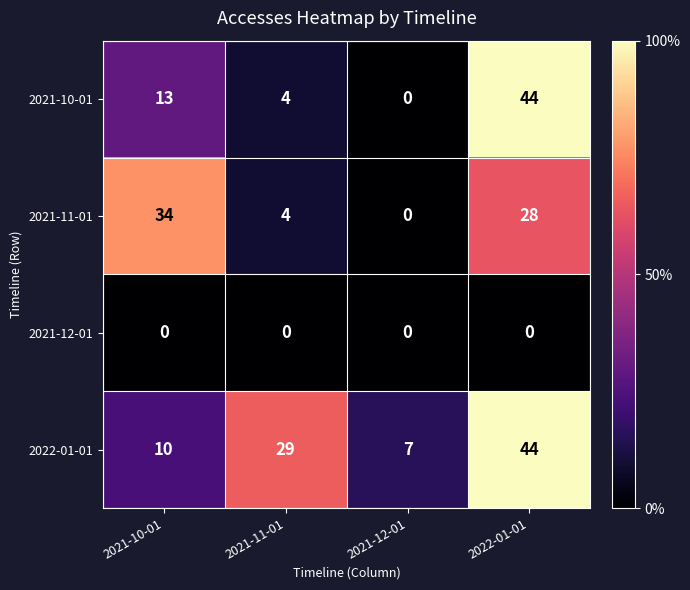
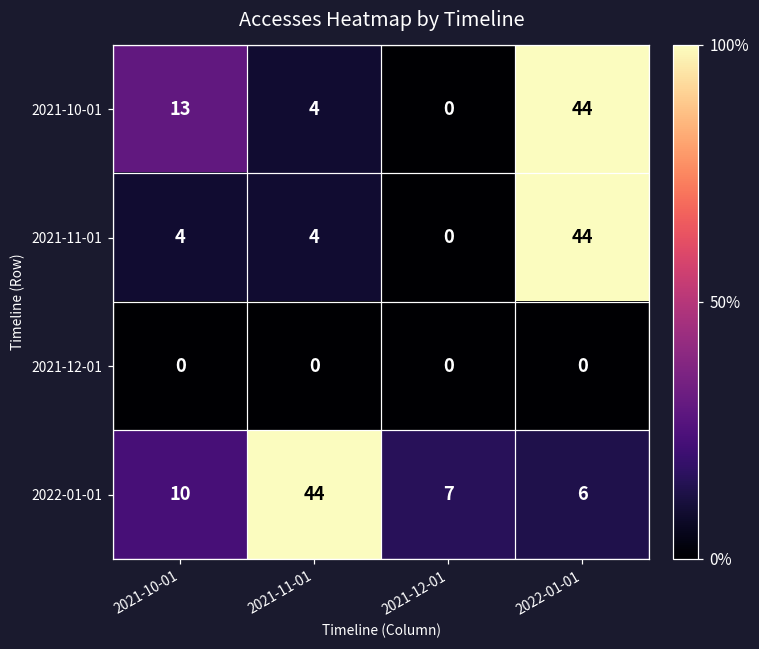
  {
    "2021-10-01": {
      "2021-10-01": 13,
      "2021-11-01": 4,
      "2021-12-01": 0,
      "2022-01-01": 44
    },
    "2021-11-01": {
-     "2021-10-01": 34,
+     "2021-10-01": 4,
      "2021-11-01": 4,
      "2021-12-01": 0,
-     "2022-01-01": 28
+     "2022-01-01": 44
    },
    "2021-12-01": {
      "2021-10-01": 0,
      "2021-11-01": 0,
      "2021-12-01": 0,
      "2022-01-01": 0
    },
    "2022-01-01": {
      "2021-10-01": 10,
-     "2021-11-01": 29,
+     "2021-11-01": 44,
      "2021-12-01": 7,
-     "2022-01-01": 44
+     "2022-01-01": 6
    }
  }
